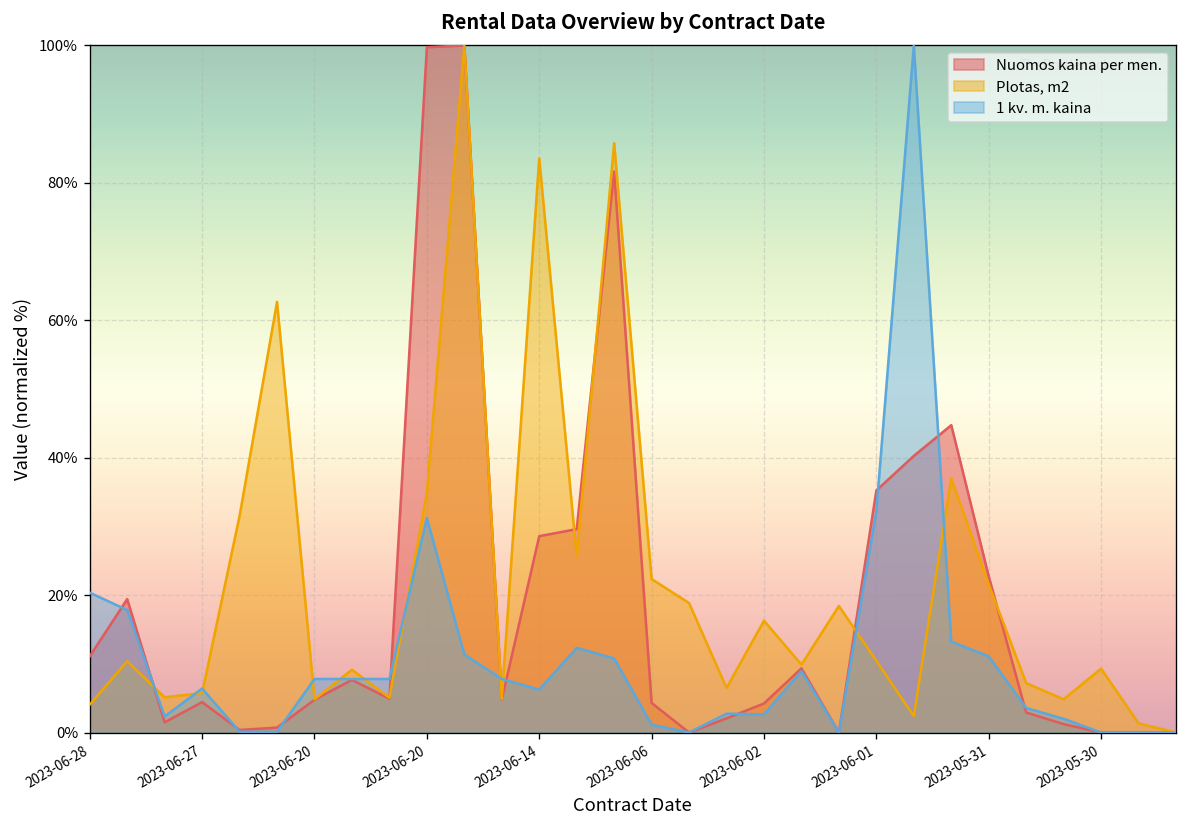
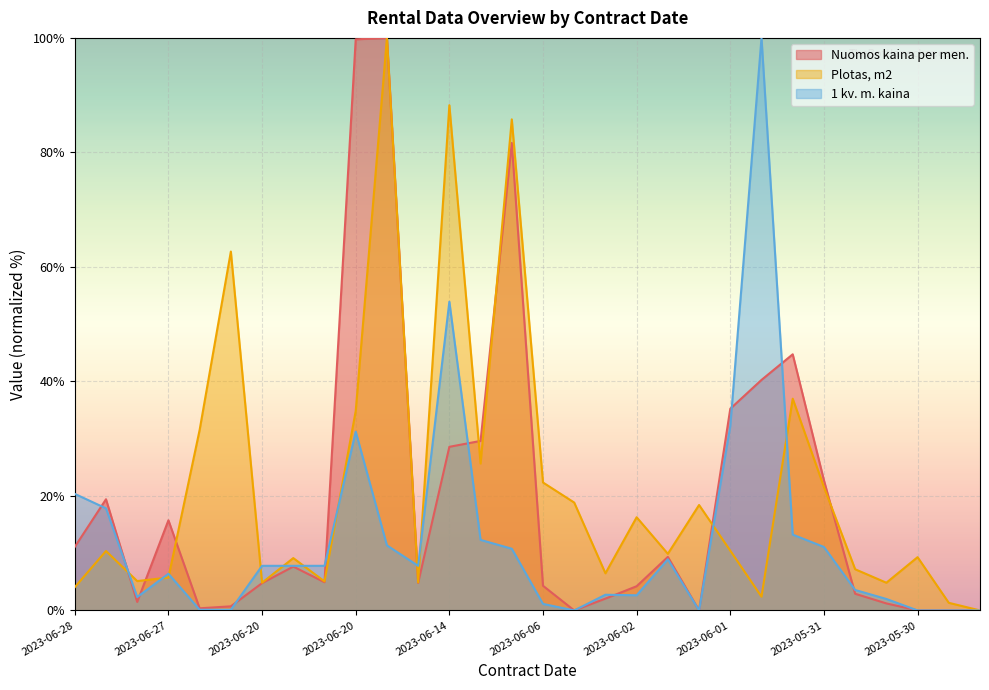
  {
    "Nuomos kaina per men.": {
-     "2023-06-27": "4%",
+     "2023-06-27": "16%",
      "2023-06-14": "29%",
      "2023-06-06": "4%"
    },
    "Plotas, m2": {
      "2023-06-27": "6%",
-     "2023-06-14": "84%",
+     "2023-06-14": "88%",
      "2023-06-06": "22%"
    },
    "1 kv. m. kaina": {
      "2023-06-27": "6%",
-     "2023-06-14": "6%",
+     "2023-06-14": "54%",
      "2023-06-06": "1%"
    }
  }
